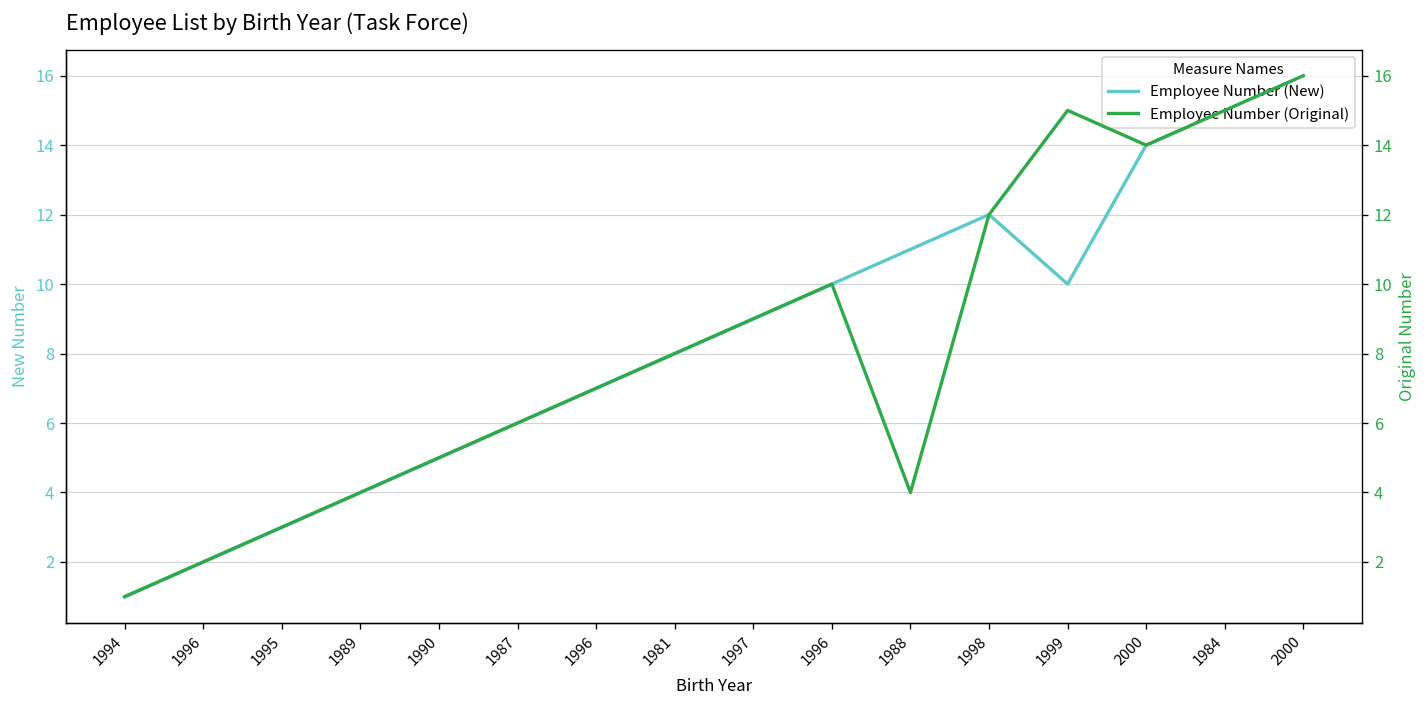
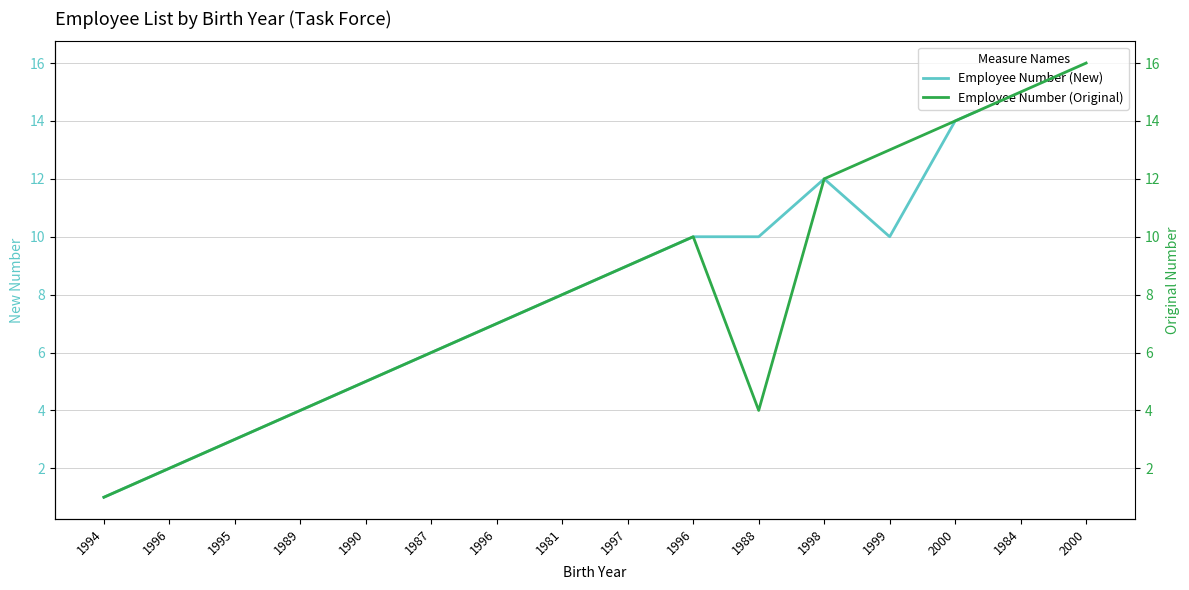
  {
    "Employee Number (New)": {
      "1994": 1,
      "1995": 3,
      "1989": 4,
      "1990": 5,
      "1987": 6,
      "1981": 8,
      "1997": 9,
-     "1988": 11,
+     "1988": 10,
      "1998": 12,
      "1999": 10
    },
    "Employee Number (Original)": {
      "1994": 1,
      "1995": 3,
      "1989": 4,
      "1990": 5,
      "1987": 6,
      "1981": 8,
      "1997": 9,
      "1988": 4,
      "1998": 12,
-     "1999": 15
+     "1999": 13
    }
  }
